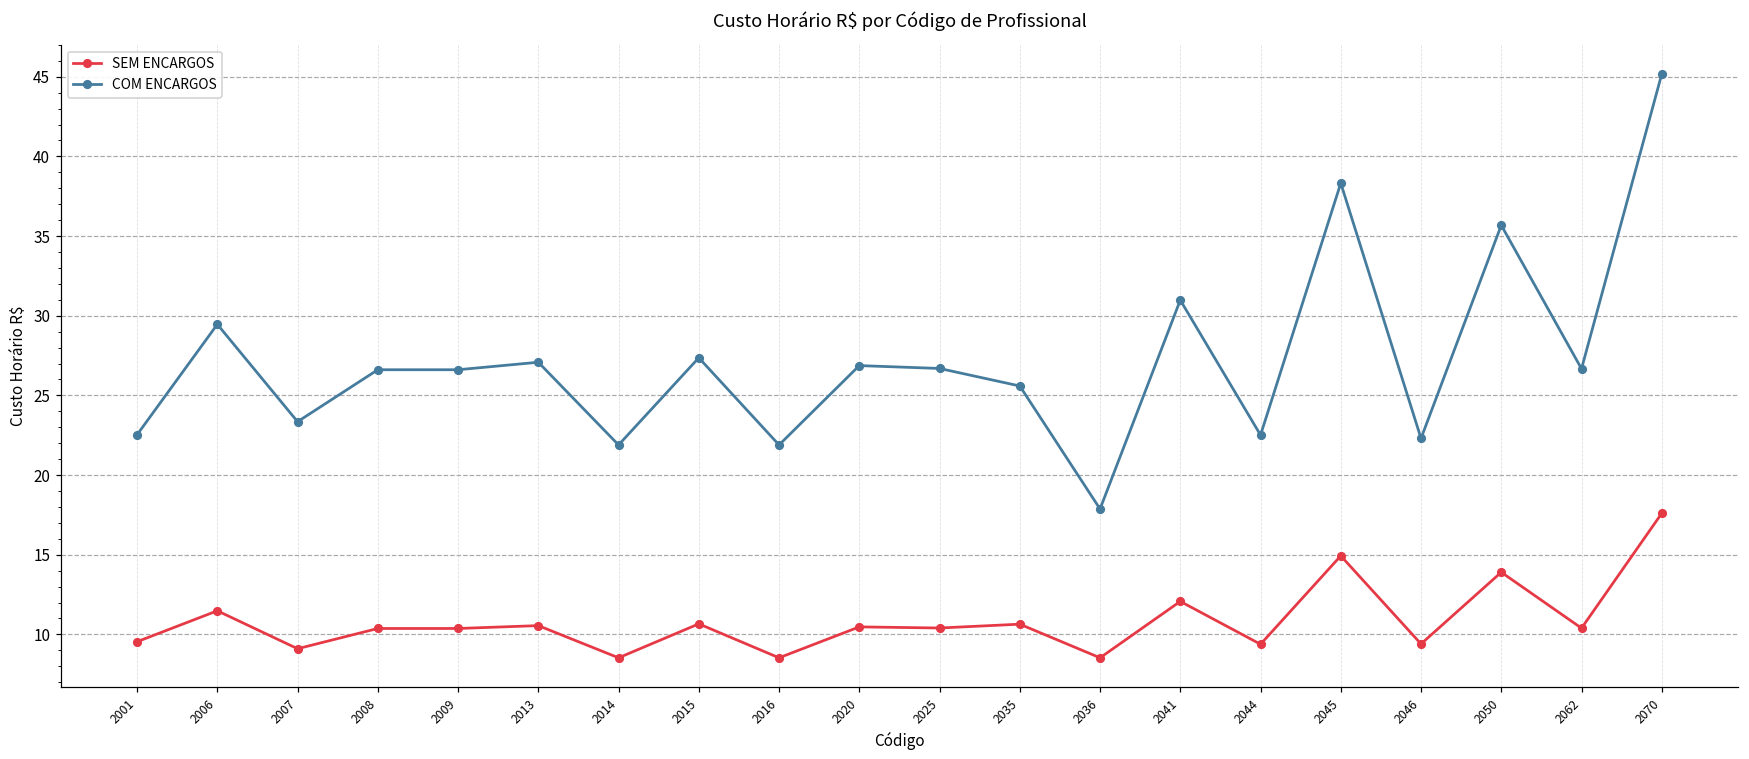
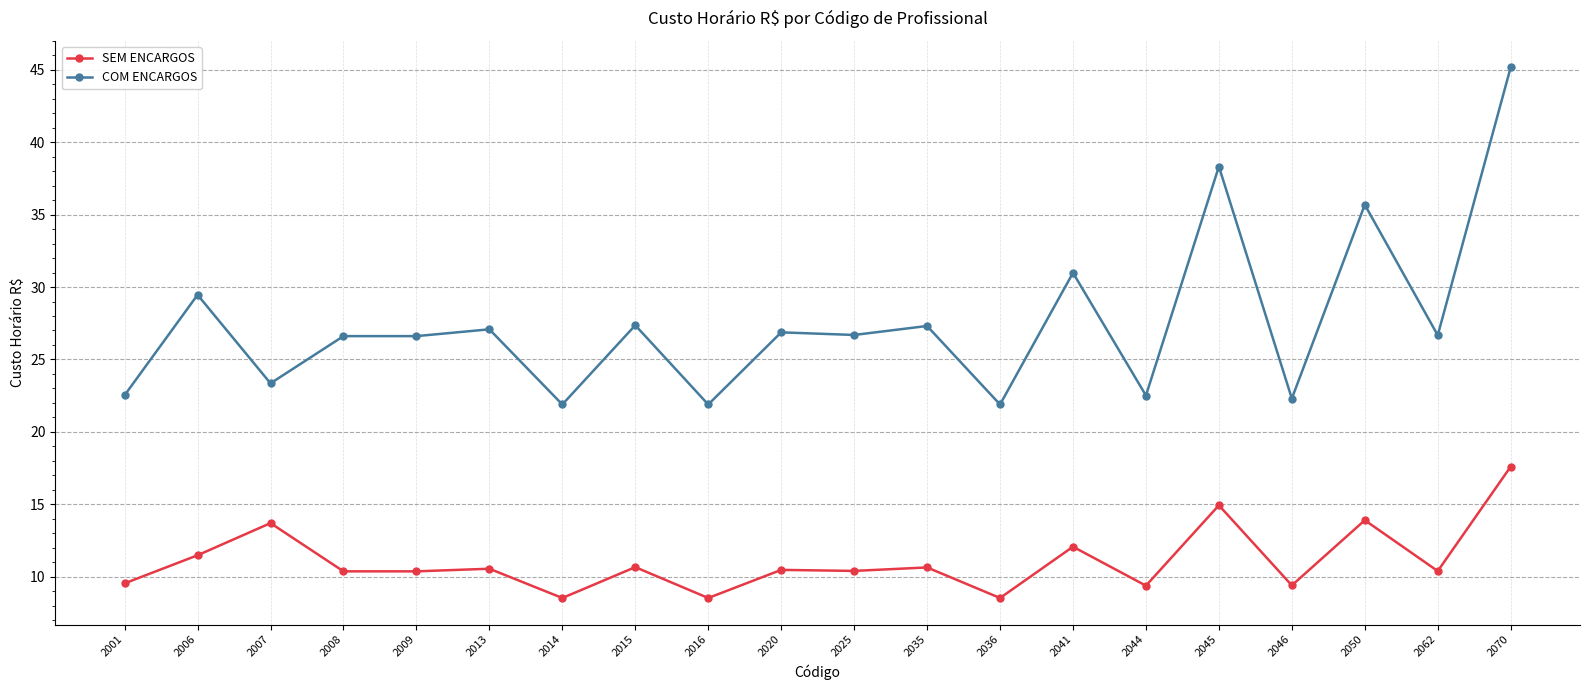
  {
    "SEM ENCARGOS": {
      "2001": 9.5,
      "2006": 11.5,
-     "2007": 9.1,
+     "2007": 13.7,
      "2008": 10.4,
      "2009": 10.4,
      "2013": 10.6,
      "2014": 8.5,
      "2015": 10.7,
      "2016": 8.5,
      "2020": 10.5,
      "2025": 10.4,
      "2035": 10.6,
      "2036": 8.5,
      "2041": 12.1,
      "2044": 9.4,
      "2045": 14.9,
      "2046": 9.4,
      "2050": 13.9,
      "2062": 10.4,
      "2070": 17.6
    },
    "COM ENCARGOS": {
      "2001": 22.5,
      "2006": 29.5,
      "2007": 23.4,
      "2008": 26.6,
      "2009": 26.6,
      "2013": 27.1,
      "2014": 21.9,
      "2015": 27.4,
      "2016": 21.9,
      "2020": 26.9,
      "2025": 26.7,
-     "2035": 25.6,
-     "2036": 17.9,
+     "2035": 27.3,
+     "2036": 21.9,
      "2041": 31.0,
      "2044": 22.5,
      "2045": 38.3,
      "2046": 22.3,
      "2050": 35.7,
      "2062": 26.7,
      "2070": 45.2
    }
  }
